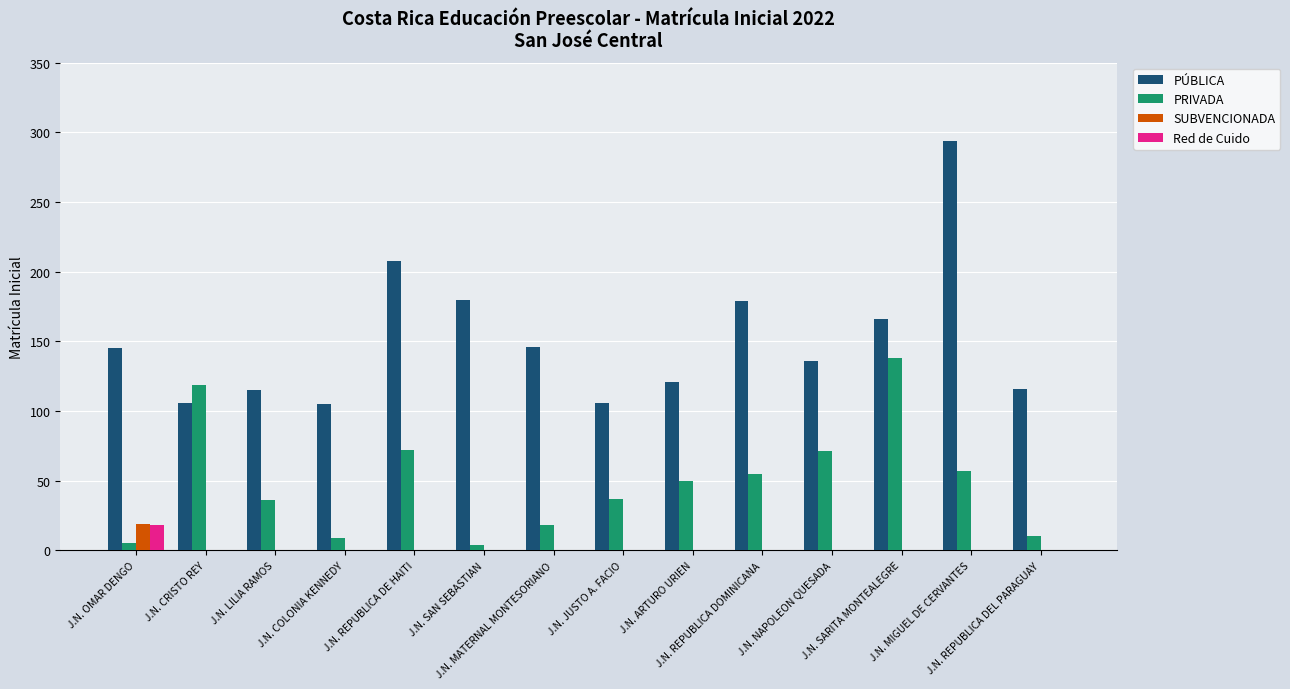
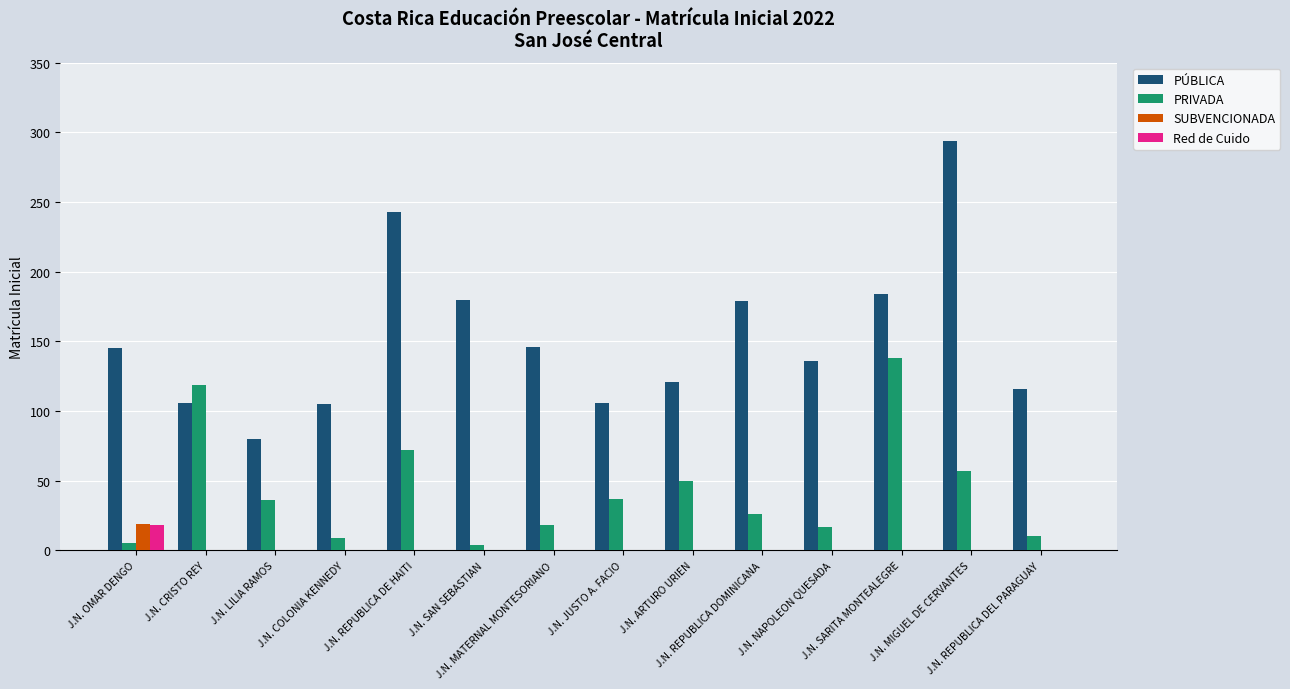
  {
    "PÚBLICA": {
      "J.N. OMAR DENGO": 145,
      "J.N. CRISTO REY": 106,
-     "J.N. LILIA RAMOS": 115,
+     "J.N. LILIA RAMOS": 80,
      "J.N. COLONIA KENNEDY": 105,
-     "J.N. REPUBLICA DE HAITI": 208,
+     "J.N. REPUBLICA DE HAITI": 243,
      "J.N. SAN SEBASTIAN": 180,
      "J.N. MATERNAL MONTESORIANO": 146,
      "J.N. JUSTO A. FACIO": 106,
      "J.N. ARTURO URIEN": 121,
      "J.N. REPUBLICA DOMINICANA": 179,
      "J.N. NAPOLEON QUESADA": 136,
-     "J.N. SARITA MONTEALEGRE": 166,
+     "J.N. SARITA MONTEALEGRE": 184,
      "J.N. MIGUEL DE CERVANTES": 294,
      "J.N. REPUBLICA DEL PARAGUAY": 116
    },
    "PRIVADA": {
      "J.N. OMAR DENGO": 5,
      "J.N. CRISTO REY": 119,
      "J.N. LILIA RAMOS": 36,
      "J.N. COLONIA KENNEDY": 9,
      "J.N. REPUBLICA DE HAITI": 72,
      "J.N. SAN SEBASTIAN": 4,
      "J.N. MATERNAL MONTESORIANO": 18,
      "J.N. JUSTO A. FACIO": 37,
      "J.N. ARTURO URIEN": 50,
-     "J.N. REPUBLICA DOMINICANA": 55,
-     "J.N. NAPOLEON QUESADA": 71,
+     "J.N. REPUBLICA DOMINICANA": 26,
+     "J.N. NAPOLEON QUESADA": 17,
      "J.N. SARITA MONTEALEGRE": 138,
      "J.N. MIGUEL DE CERVANTES": 57,
      "J.N. REPUBLICA DEL PARAGUAY": 10
    },
    "SUBVENCIONADA": {
      "J.N. OMAR DENGO": 19,
      "J.N. CRISTO REY": 0,
      "J.N. LILIA RAMOS": 0,
      "J.N. COLONIA KENNEDY": 0,
      "J.N. REPUBLICA DE HAITI": 0,
      "J.N. SAN SEBASTIAN": 0,
      "J.N. MATERNAL MONTESORIANO": 0,
      "J.N. JUSTO A. FACIO": 0,
      "J.N. ARTURO URIEN": 0,
      "J.N. REPUBLICA DOMINICANA": 0,
      "J.N. NAPOLEON QUESADA": 0,
      "J.N. SARITA MONTEALEGRE": 0,
      "J.N. MIGUEL DE CERVANTES": 0,
      "J.N. REPUBLICA DEL PARAGUAY": 0
    },
    "Red de Cuido": {
      "J.N. OMAR DENGO": 18,
      "J.N. CRISTO REY": 0,
      "J.N. LILIA RAMOS": 0,
      "J.N. COLONIA KENNEDY": 0,
      "J.N. REPUBLICA DE HAITI": 0,
      "J.N. SAN SEBASTIAN": 0,
      "J.N. MATERNAL MONTESORIANO": 0,
      "J.N. JUSTO A. FACIO": 0,
      "J.N. ARTURO URIEN": 0,
      "J.N. REPUBLICA DOMINICANA": 0,
      "J.N. NAPOLEON QUESADA": 0,
      "J.N. SARITA MONTEALEGRE": 0,
      "J.N. MIGUEL DE CERVANTES": 0,
      "J.N. REPUBLICA DEL PARAGUAY": 0
    }
  }
